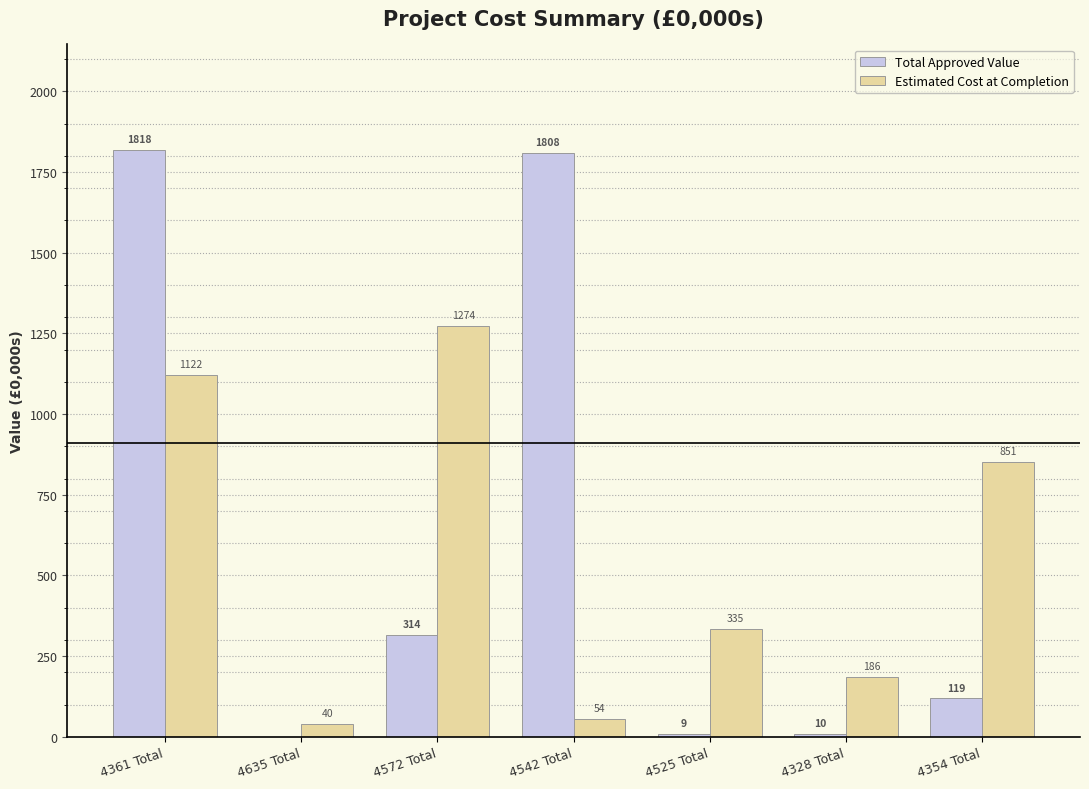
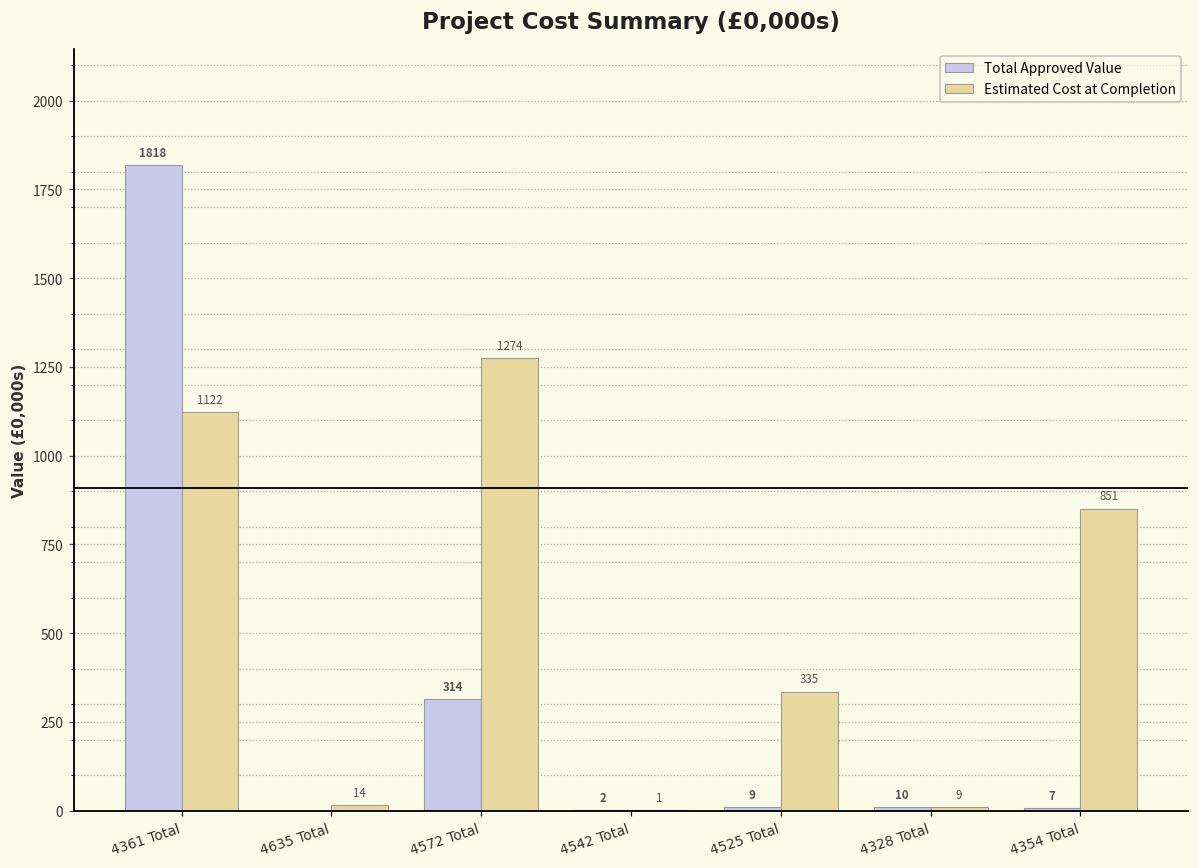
  {
    "Total Approved Value": {
      "4361 Total": 1818,
      "4572 Total": 314,
-     "4542 Total": 1808,
+     "4542 Total": 2,
      "4525 Total": 9,
      "4328 Total": 10,
-     "4354 Total": 119
+     "4354 Total": 7
    },
    "Estimated Cost at Completion": {
      "4361 Total": 1122,
-     "4635 Total": 40,
+     "4635 Total": 14,
      "4572 Total": 1274,
-     "4542 Total": 54,
+     "4542 Total": 1,
      "4525 Total": 335,
-     "4328 Total": 186,
+     "4328 Total": 9,
      "4354 Total": 851
    }
  }
